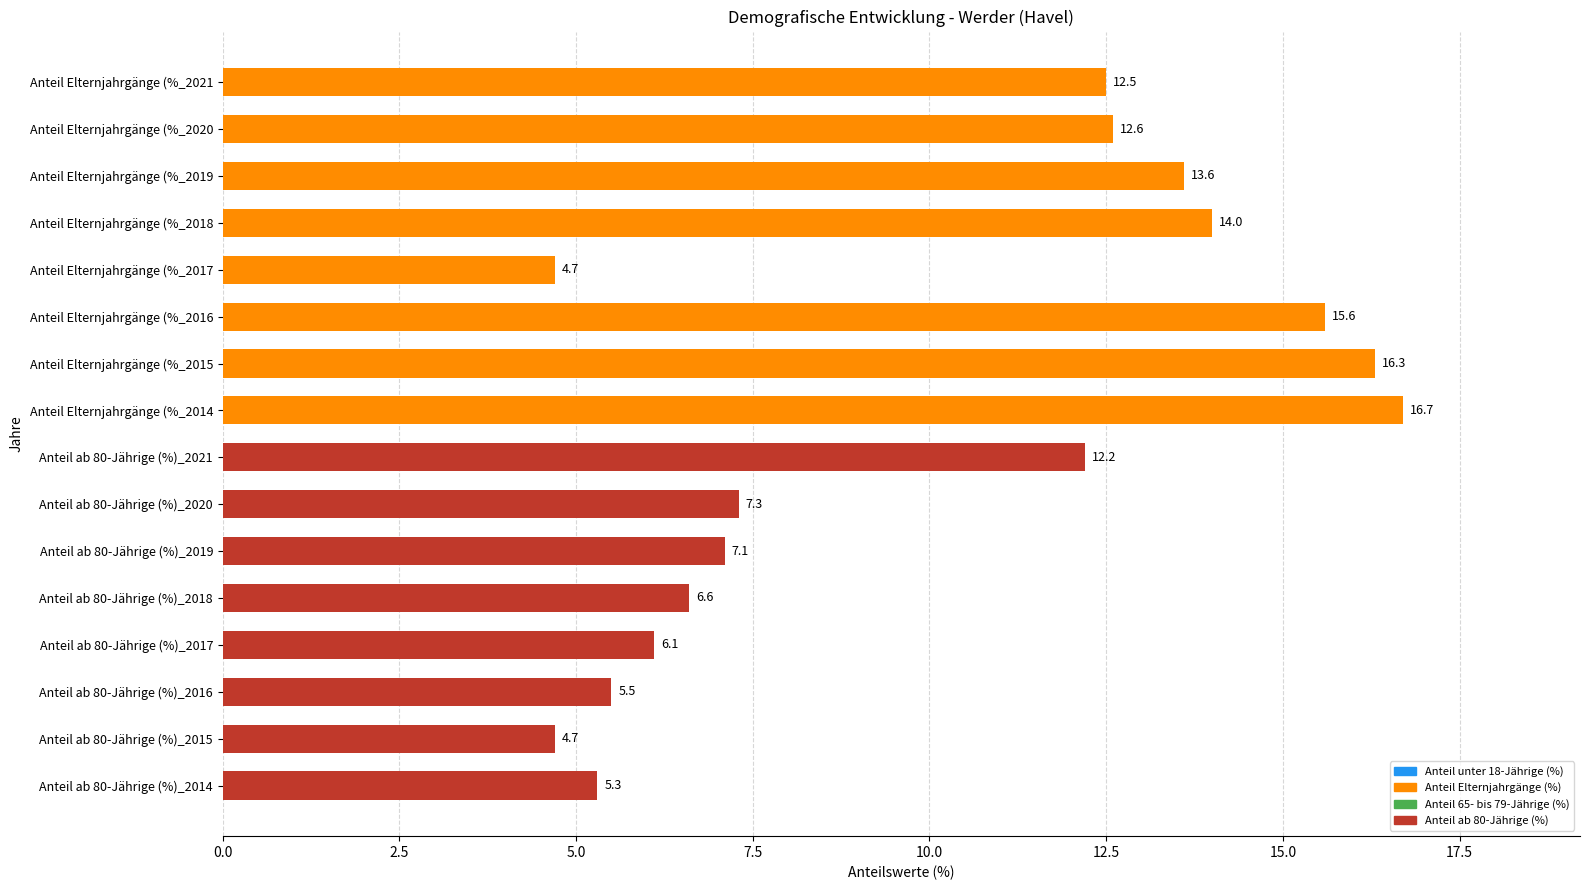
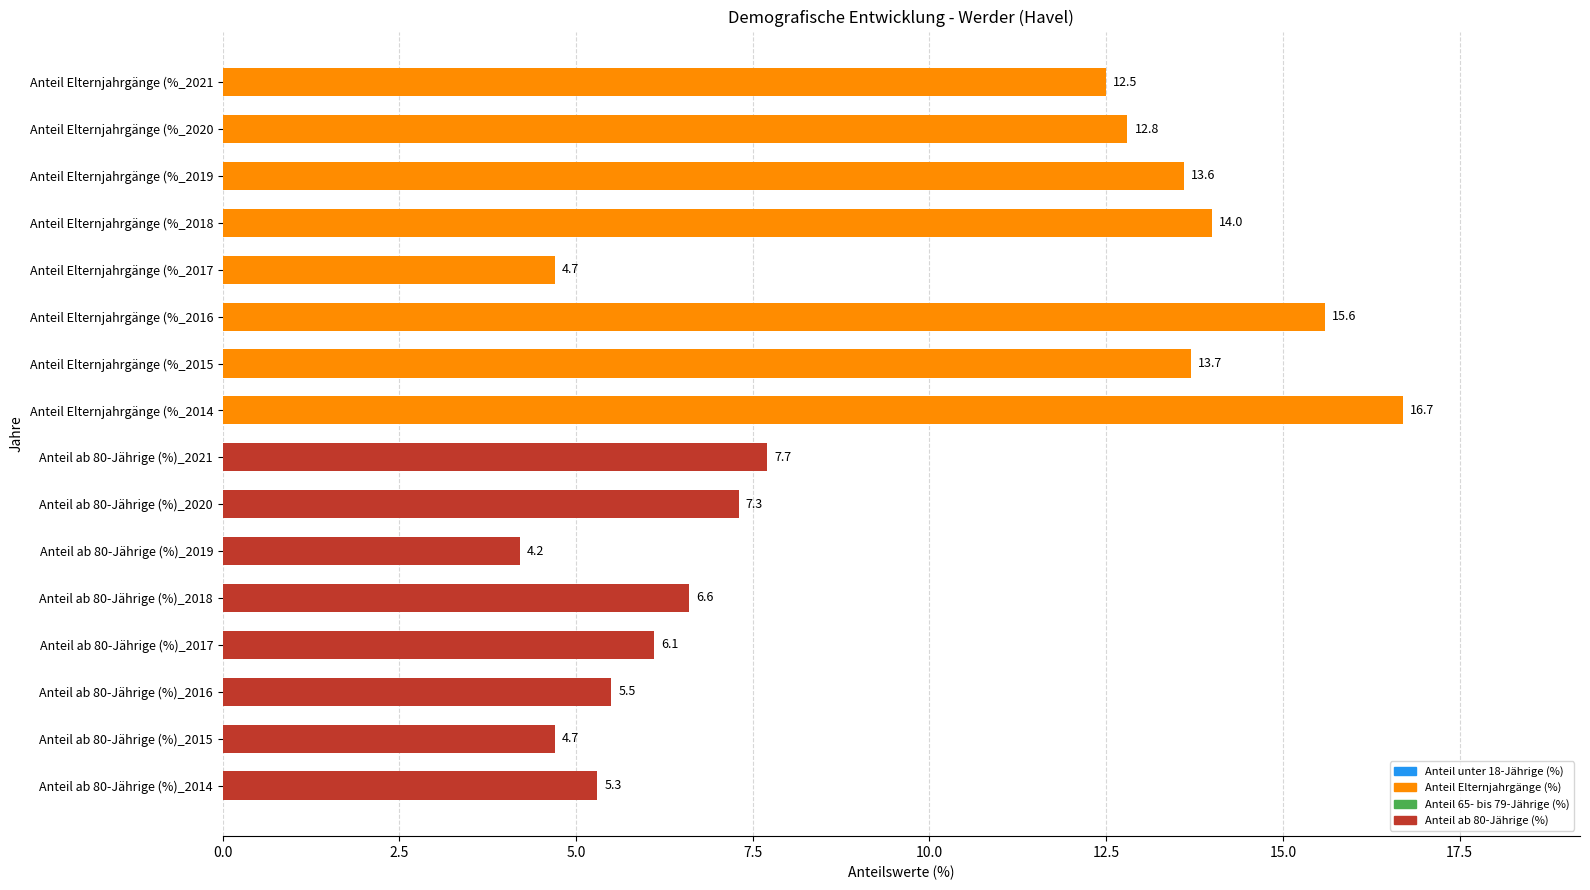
  {
    "Anteil Elternjahrgänge (%_2021": 12.5,
-   "Anteil Elternjahrgänge (%_2020": 12.6,
+   "Anteil Elternjahrgänge (%_2020": 12.8,
    "Anteil Elternjahrgänge (%_2019": 13.6,
    "Anteil Elternjahrgänge (%_2018": 14.0,
    "Anteil Elternjahrgänge (%_2017": 4.7,
    "Anteil Elternjahrgänge (%_2016": 15.6,
-   "Anteil Elternjahrgänge (%_2015": 16.3,
+   "Anteil Elternjahrgänge (%_2015": 13.7,
    "Anteil Elternjahrgänge (%_2014": 16.7,
-   "Anteil ab 80-Jährige (%)_2021": 12.2,
+   "Anteil ab 80-Jährige (%)_2021": 7.7,
    "Anteil ab 80-Jährige (%)_2020": 7.3,
-   "Anteil ab 80-Jährige (%)_2019": 7.1,
+   "Anteil ab 80-Jährige (%)_2019": 4.2,
    "Anteil ab 80-Jährige (%)_2018": 6.6,
    "Anteil ab 80-Jährige (%)_2017": 6.1,
    "Anteil ab 80-Jährige (%)_2016": 5.5,
    "Anteil ab 80-Jährige (%)_2015": 4.7,
    "Anteil ab 80-Jährige (%)_2014": 5.3
  }
